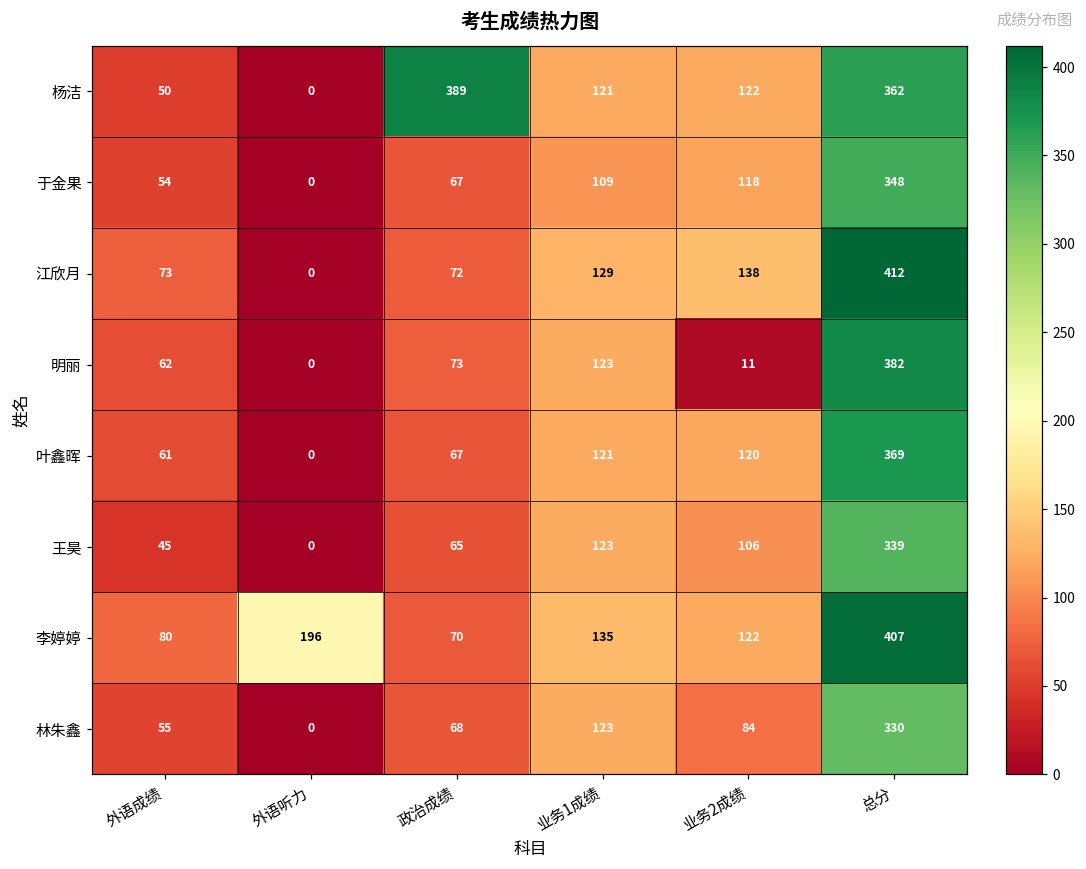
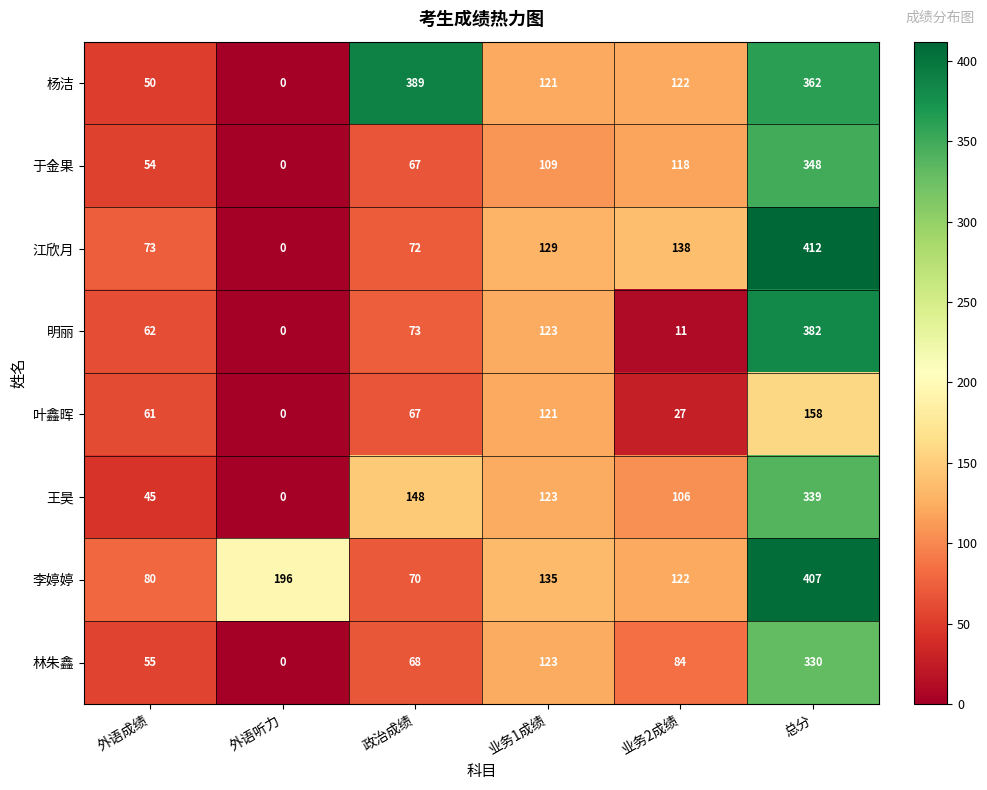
  {
    "杨洁": {
      "外语成绩": 50,
      "外语听力": 0,
      "政治成绩": 389,
      "业务1成绩": 121,
      "业务2成绩": 122,
      "总分": 362
    },
    "于金果": {
      "外语成绩": 54,
      "外语听力": 0,
      "政治成绩": 67,
      "业务1成绩": 109,
      "业务2成绩": 118,
      "总分": 348
    },
    "江欣月": {
      "外语成绩": 73,
      "外语听力": 0,
      "政治成绩": 72,
      "业务1成绩": 129,
      "业务2成绩": 138,
      "总分": 412
    },
    "明丽": {
      "外语成绩": 62,
      "外语听力": 0,
      "政治成绩": 73,
      "业务1成绩": 123,
      "业务2成绩": 11,
      "总分": 382
    },
    "叶鑫晖": {
      "外语成绩": 61,
      "外语听力": 0,
      "政治成绩": 67,
      "业务1成绩": 121,
-     "业务2成绩": 120,
-     "总分": 369
+     "业务2成绩": 27,
+     "总分": 158
    },
    "王昊": {
      "外语成绩": 45,
      "外语听力": 0,
-     "政治成绩": 65,
+     "政治成绩": 148,
      "业务1成绩": 123,
      "业务2成绩": 106,
      "总分": 339
    },
    "李婷婷": {
      "外语成绩": 80,
      "外语听力": 196,
      "政治成绩": 70,
      "业务1成绩": 135,
      "业务2成绩": 122,
      "总分": 407
    },
    "林朱鑫": {
      "外语成绩": 55,
      "外语听力": 0,
      "政治成绩": 68,
      "业务1成绩": 123,
      "业务2成绩": 84,
      "总分": 330
    }
  }
